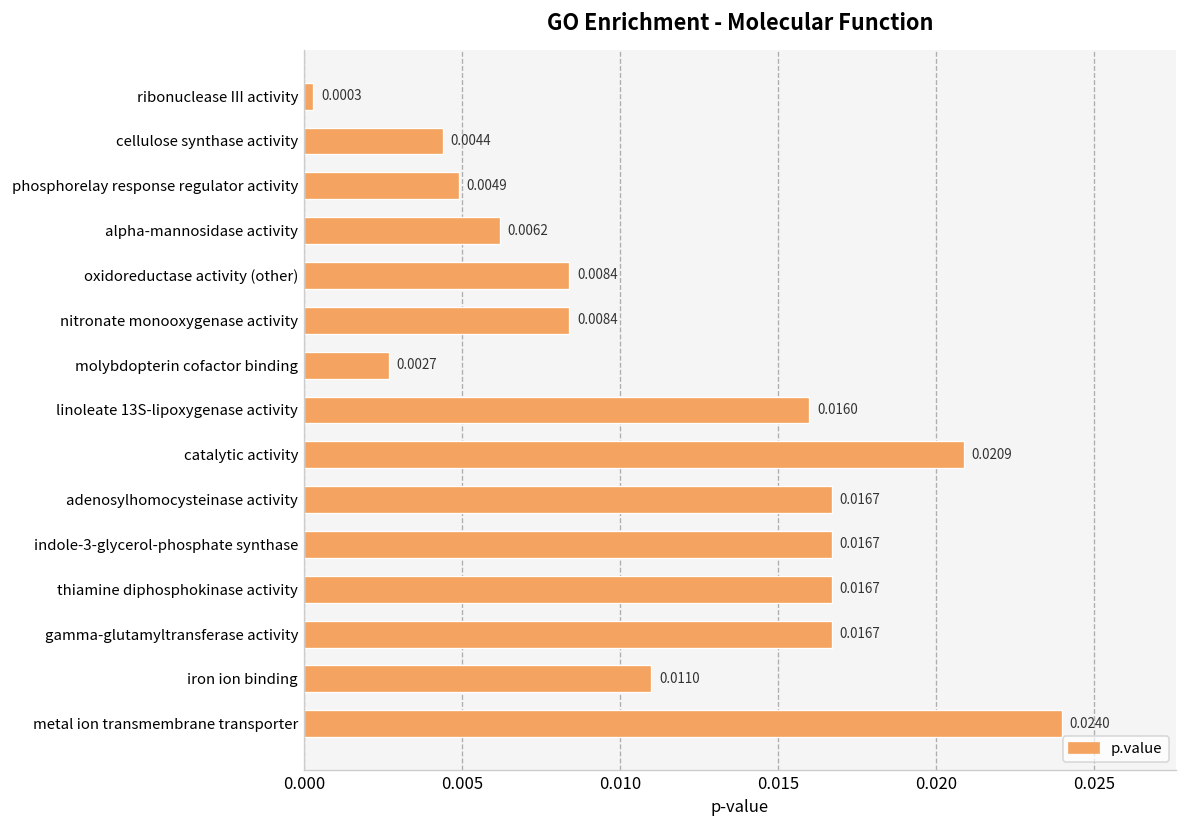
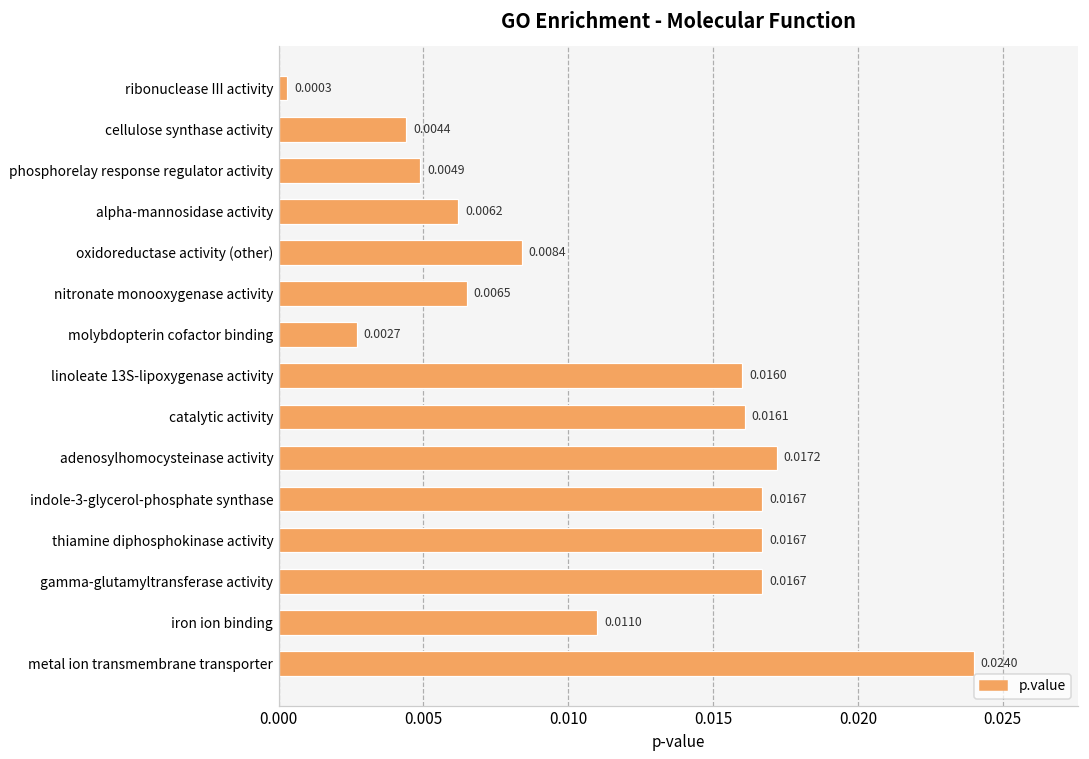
  {
    "ribonuclease III activity": 0.0003,
    "cellulose synthase activity": 0.0044,
    "phosphorelay response regulator activity": 0.0049,
    "alpha-mannosidase activity": 0.0062,
    "oxidoreductase activity (other)": 0.0084,
-   "nitronate monooxygenase activity": 0.0084,
+   "nitronate monooxygenase activity": 0.0065,
    "molybdopterin cofactor binding": 0.0027,
    "linoleate 13S-lipoxygenase activity": 0.0160,
-   "catalytic activity": 0.0209,
-   "adenosylhomocysteinase activity": 0.0167,
+   "catalytic activity": 0.0161,
+   "adenosylhomocysteinase activity": 0.0172,
    "indole-3-glycerol-phosphate synthase": 0.0167,
    "thiamine diphosphokinase activity": 0.0167,
    "gamma-glutamyltransferase activity": 0.0167,
    "iron ion binding": 0.0110,
    "metal ion transmembrane transporter": 0.0240
  }
